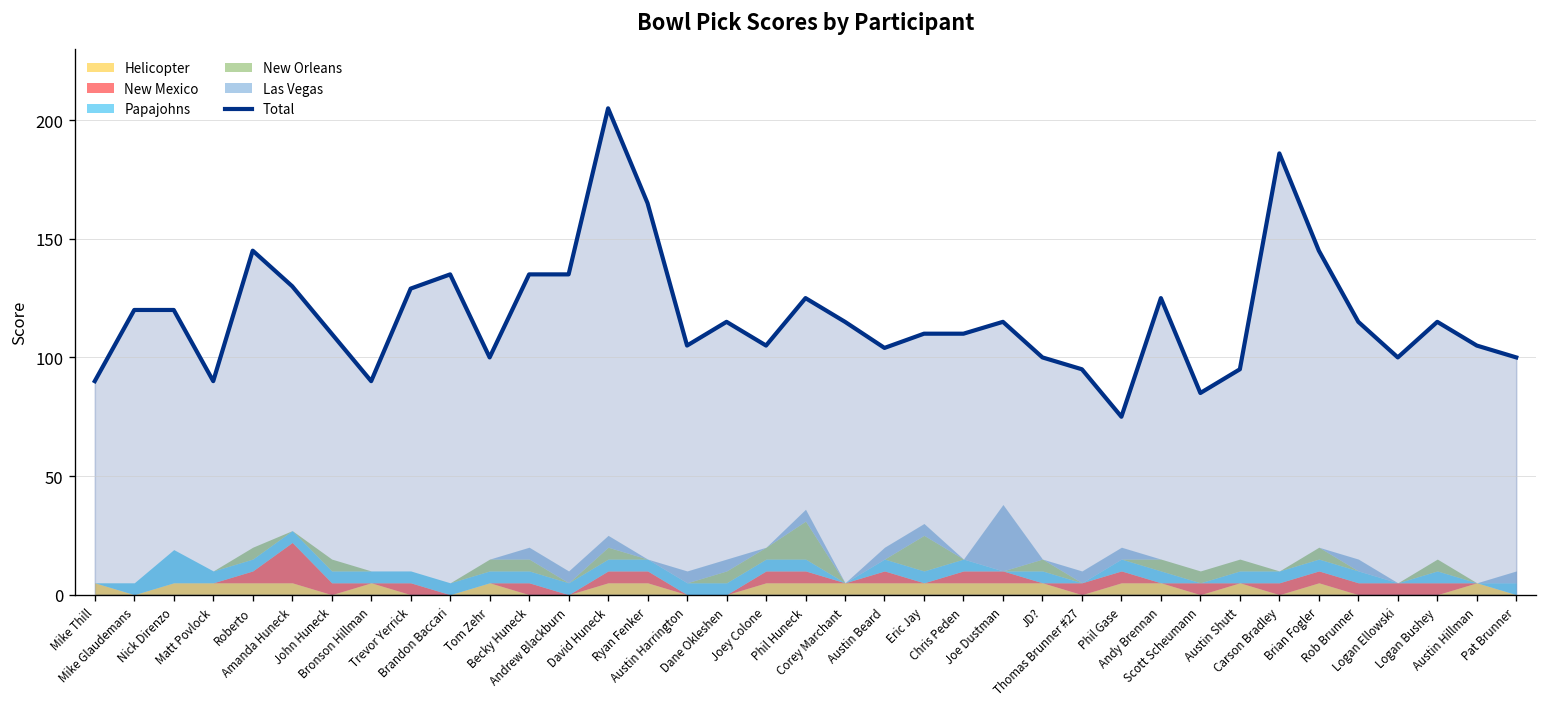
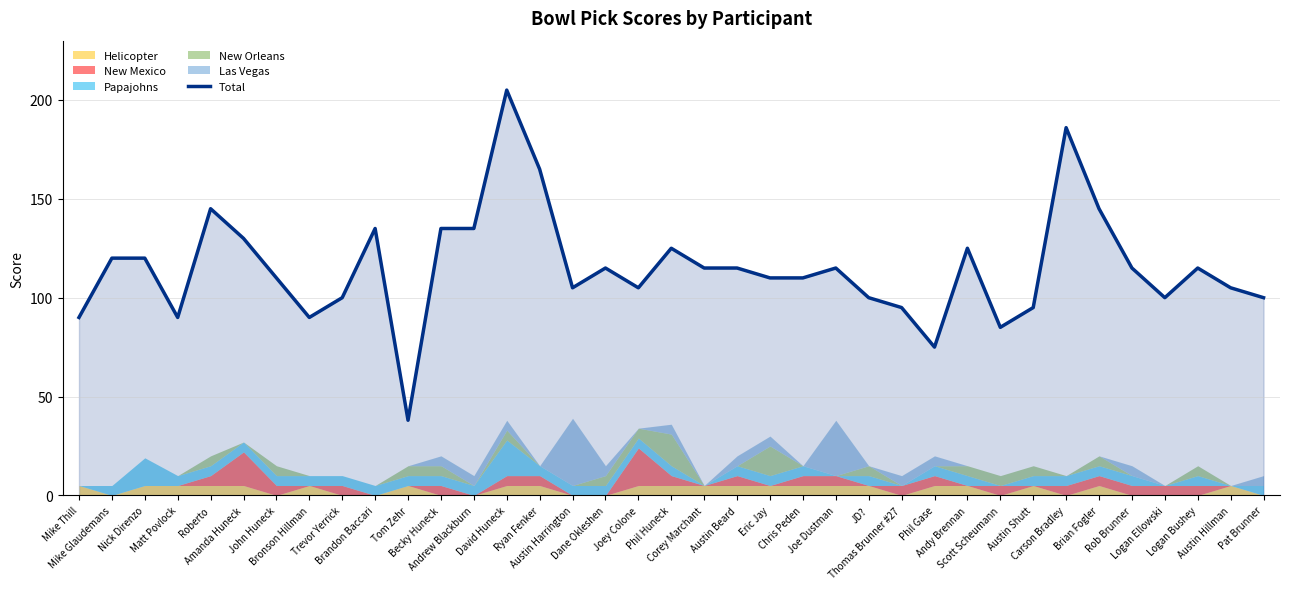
  {
    "Total": {
      "Mike Thill": 90,
      "Mike Glaudemans": 120,
      "Nick Direnzo": 120,
      "Matt Povlock": 90,
      "Roberto": 145,
      "Amanda Huneck": 130,
      "John Huneck": 110,
      "Bronson Hillman": 90,
-     "Trevor Yerrick": 129,
+     "Trevor Yerrick": 100,
      "Brandon Baccari": 135,
-     "Tom Zehr": 100,
+     "Tom Zehr": 38,
      "Becky Huneck": 135,
      "Andrew Blackburn": 135,
      "David Huneck": 205,
      "Ryan Fenker": 165,
      "Austin Harrington": 105,
      "Dane Okleshen": 115,
      "Joey Colone": 105,
      "Phil Huneck": 125,
      "Corey Marchant": 115,
-     "Austin Beard": 104,
+     "Austin Beard": 115,
      "Eric Jay": 110,
      "Chris Peden": 110,
      "Joe Dustman": 115,
      "JD?": 100,
      "Thomas Brunner #27": 95,
      "Phil Gase": 75,
      "Andy Brennan": 125,
      "Scott Scheumann": 85,
      "Austin Shutt": 95,
      "Carson Bradley": 186,
      "Brian Fogler": 145,
      "Rob Brunner": 115,
      "Logan Ellowski": 100,
      "Logan Bushey": 115,
      "Austin Hillman": 105,
      "Pat Brunner": 100
    },
    "Helicopter": {
      "Roberto": 5,
      "Amanda Huneck": 5,
      "John Huneck": 0,
      "Trevor Yerrick": 0,
      "Becky Huneck": 0,
      "David Huneck": 5,
      "Ryan Fenker": 5,
      "Joey Colone": 5,
      "Phil Huneck": 5,
      "Austin Beard": 5,
      "Chris Peden": 5,
      "Joe Dustman": 5,
      "Thomas Brunner #27": 0,
      "Phil Gase": 5,
      "Scott Scheumann": 0,
      "Carson Bradley": 0,
      "Brian Fogler": 5,
      "Rob Brunner": 0,
      "Logan Ellowski": 0,
      "Logan Bushey": 0
    },
    "New Mexico": {
      "Roberto": 5,
      "Amanda Huneck": 17,
      "John Huneck": 5,
      "Trevor Yerrick": 5,
      "Becky Huneck": 5,
      "David Huneck": 5,
      "Ryan Fenker": 5,
-     "Joey Colone": 5,
+     "Joey Colone": 19,
      "Phil Huneck": 5,
      "Austin Beard": 5,
      "Chris Peden": 5,
      "Phil Gase": 5,
      "Carson Bradley": 5,
      "Brian Fogler": 5,
      "Rob Brunner": 5,
      "Logan Bushey": 5
    },
    "Papajohns": {
      "Roberto": 5,
      "John Huneck": 5,
      "Tom Zehr": 5,
      "Becky Huneck": 5,
-     "David Huneck": 5,
+     "David Huneck": 18,
      "Dane Okleshen": 5,
      "Joey Colone": 5,
      "Phil Huneck": 5,
      "Eric Jay": 5,
      "JD?": 5,
      "Andy Brennan": 5,
      "Austin Shutt": 5,
      "Brian Fogler": 5,
      "Logan Bushey": 5
    },
    "New Orleans": {
      "Becky Huneck": 5,
      "David Huneck": 5,
      "Dane Okleshen": 5,
      "Phil Huneck": 16,
      "Eric Jay": 15
    },
    "Las Vegas": {
      "Becky Huneck": 5,
      "Andrew Blackburn": 5,
      "David Huneck": 5,
-     "Austin Harrington": 5,
+     "Austin Harrington": 34,
      "Dane Okleshen": 5,
      "Phil Huneck": 5,
      "Austin Beard": 5,
      "Eric Jay": 5,
      "Joe Dustman": 28,
      "Thomas Brunner #27": 5,
      "Phil Gase": 5,
      "Rob Brunner": 5,
      "Pat Brunner": 5
    }
  }
